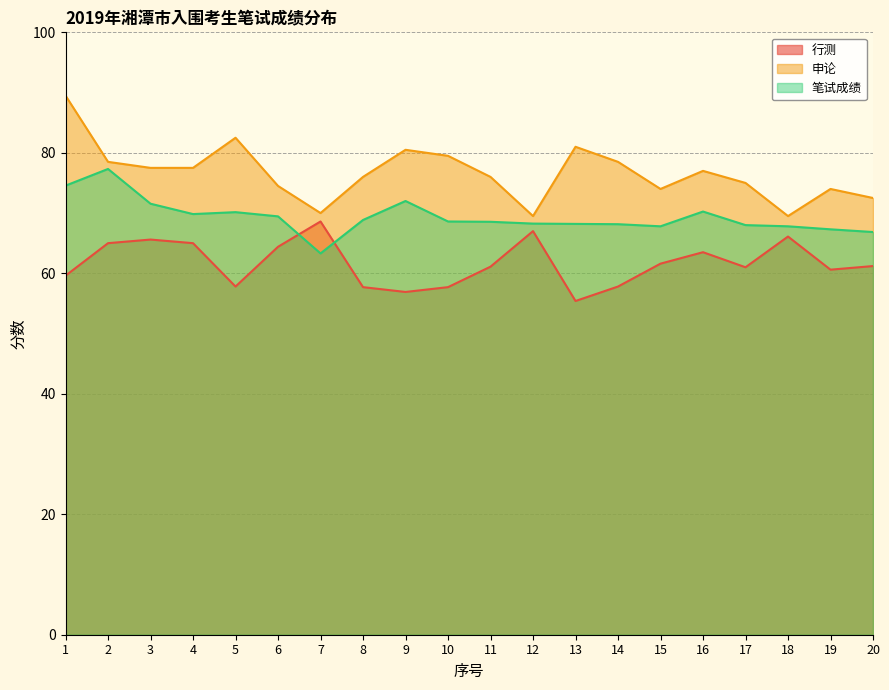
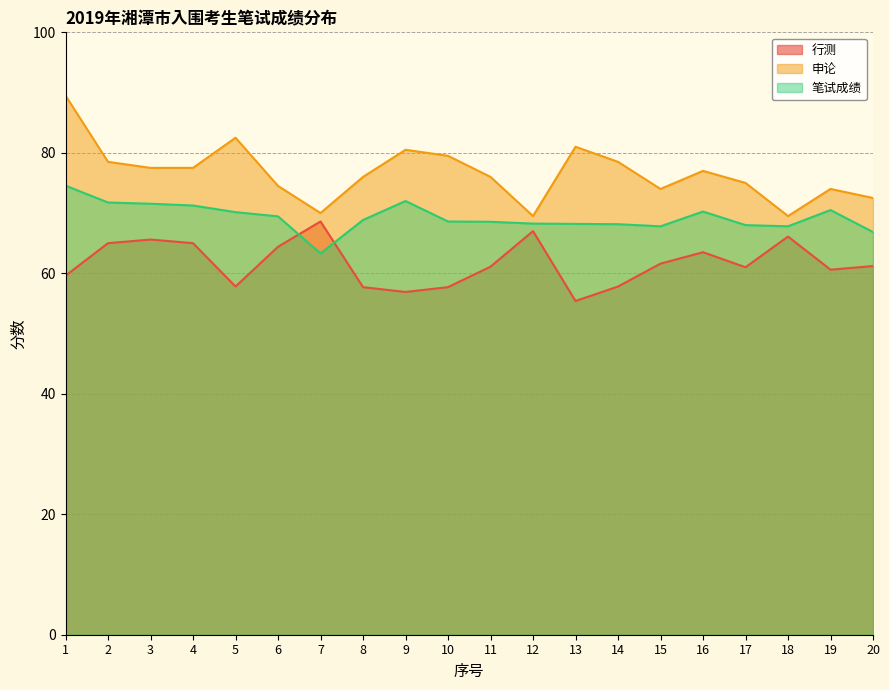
  {
    "行测": {
      "1": 60,
      "2": 65,
      "3": 66,
      "4": 65,
      "5": 58,
      "6": 64,
      "7": 69,
      "8": 58,
      "9": 57,
      "10": 58,
      "11": 61,
      "12": 67,
      "13": 55,
      "14": 58,
      "15": 62,
      "16": 64,
      "17": 61,
      "18": 66,
      "19": 61,
      "20": 61
    },
    "申论": {
      "1": 90,
      "2": 79,
      "3": 78,
      "4": 78,
      "5": 83,
      "6": 75,
      "7": 70,
      "8": 76,
      "9": 81,
      "10": 80,
      "11": 76,
      "12": 70,
      "13": 81,
      "14": 79,
      "15": 74,
      "16": 77,
      "17": 75,
      "18": 70,
      "19": 74,
      "20": 73
    },
    "笔试成绩": {
      "1": 75,
-     "2": 77,
+     "2": 72,
      "3": 72,
-     "4": 70,
+     "4": 71,
      "5": 70,
      "6": 69,
      "7": 63,
      "8": 69,
      "9": 72,
      "10": 69,
      "11": 69,
      "12": 68,
      "13": 68,
      "14": 68,
      "15": 68,
      "16": 70,
      "17": 68,
      "18": 68,
-     "19": 67,
+     "19": 71,
      "20": 67
    }
  }
